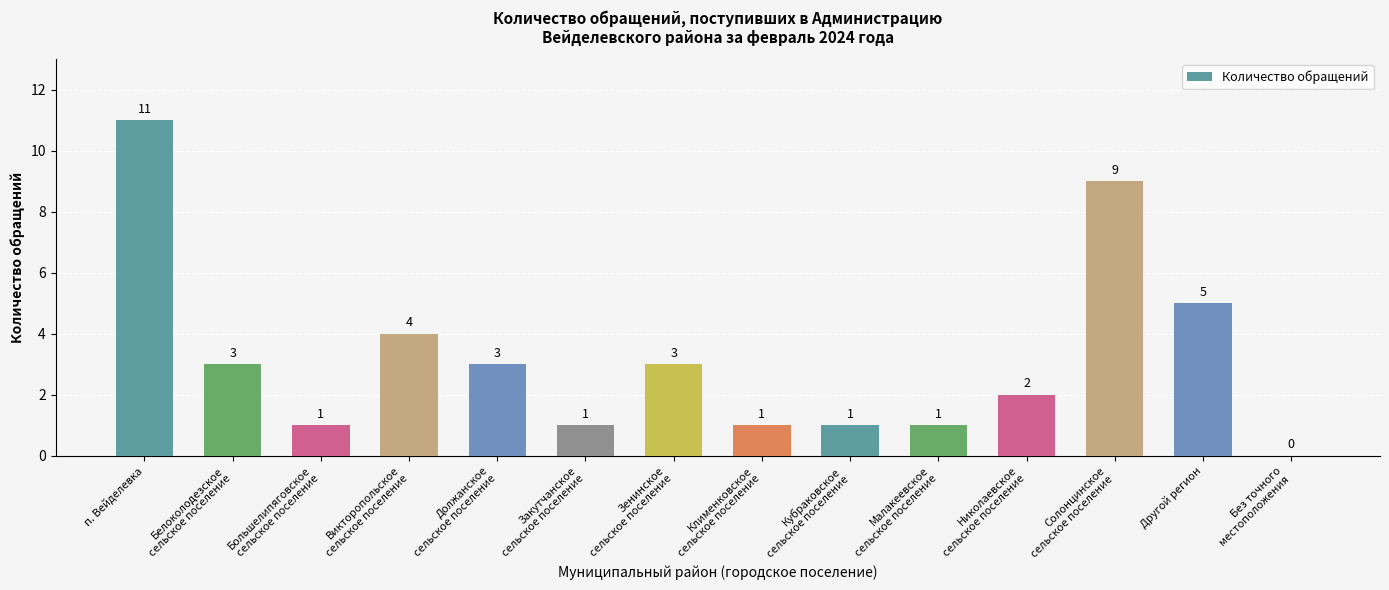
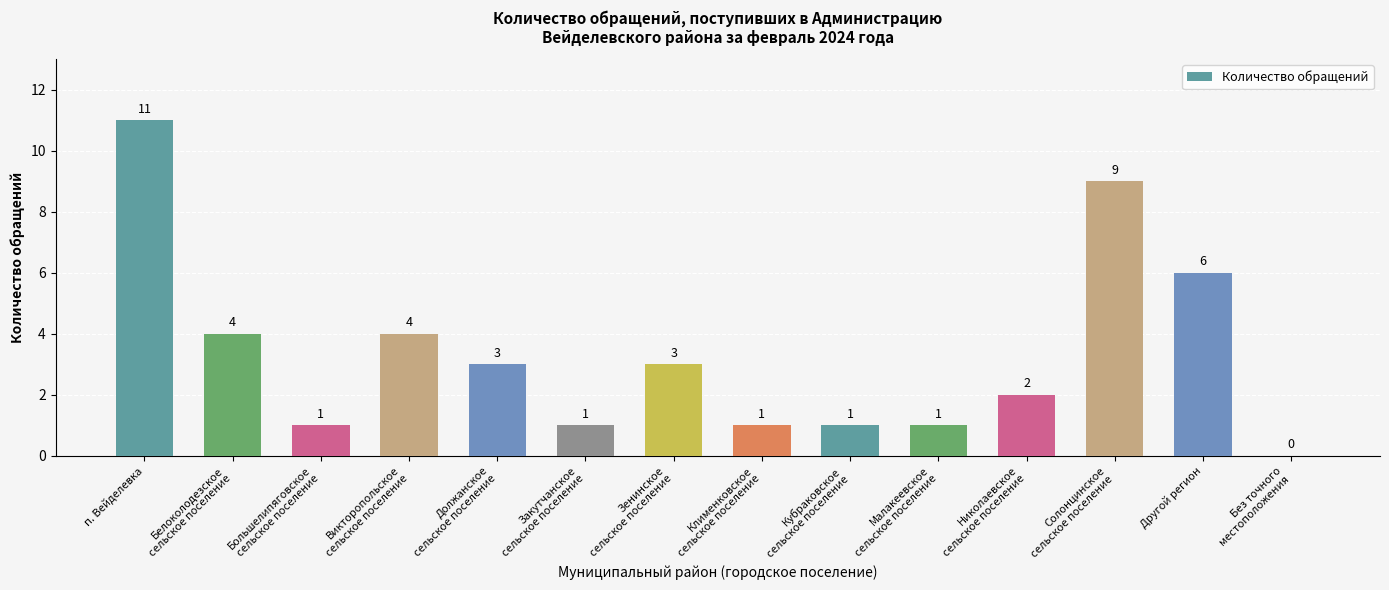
  {
    "п. Вейделевка": 11,
-   "Белоколодезское сельское поселение": 3,
+   "Белоколодезское сельское поселение": 4,
    "Большелипяговское сельское поселение": 1,
    "Викторопольское сельское поселение": 4,
    "Должанское сельское поселение": 3,
    "Закутчанское сельское поселение": 1,
    "Зенинское сельское поселение": 3,
    "Клименковское сельское поселение": 1,
    "Кубраковское сельское поселение": 1,
    "Малакеевское сельское поселение": 1,
    "Николаевское сельское поселение": 2,
    "Солонцинское сельское поселение": 9,
-   "Другой регион": 5,
+   "Другой регион": 6,
    "Без точного местоположения": 0
  }
